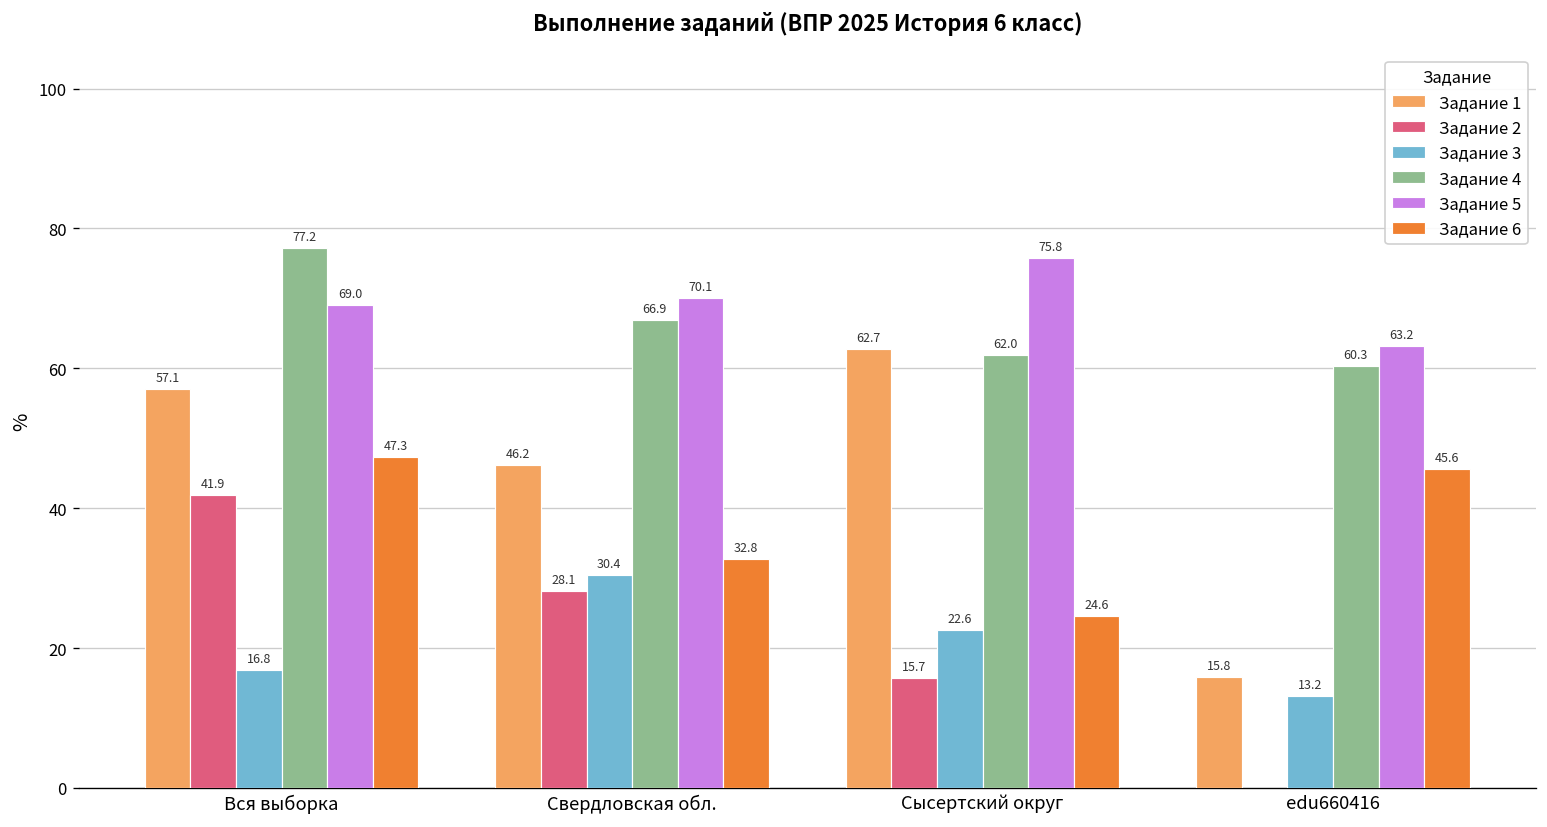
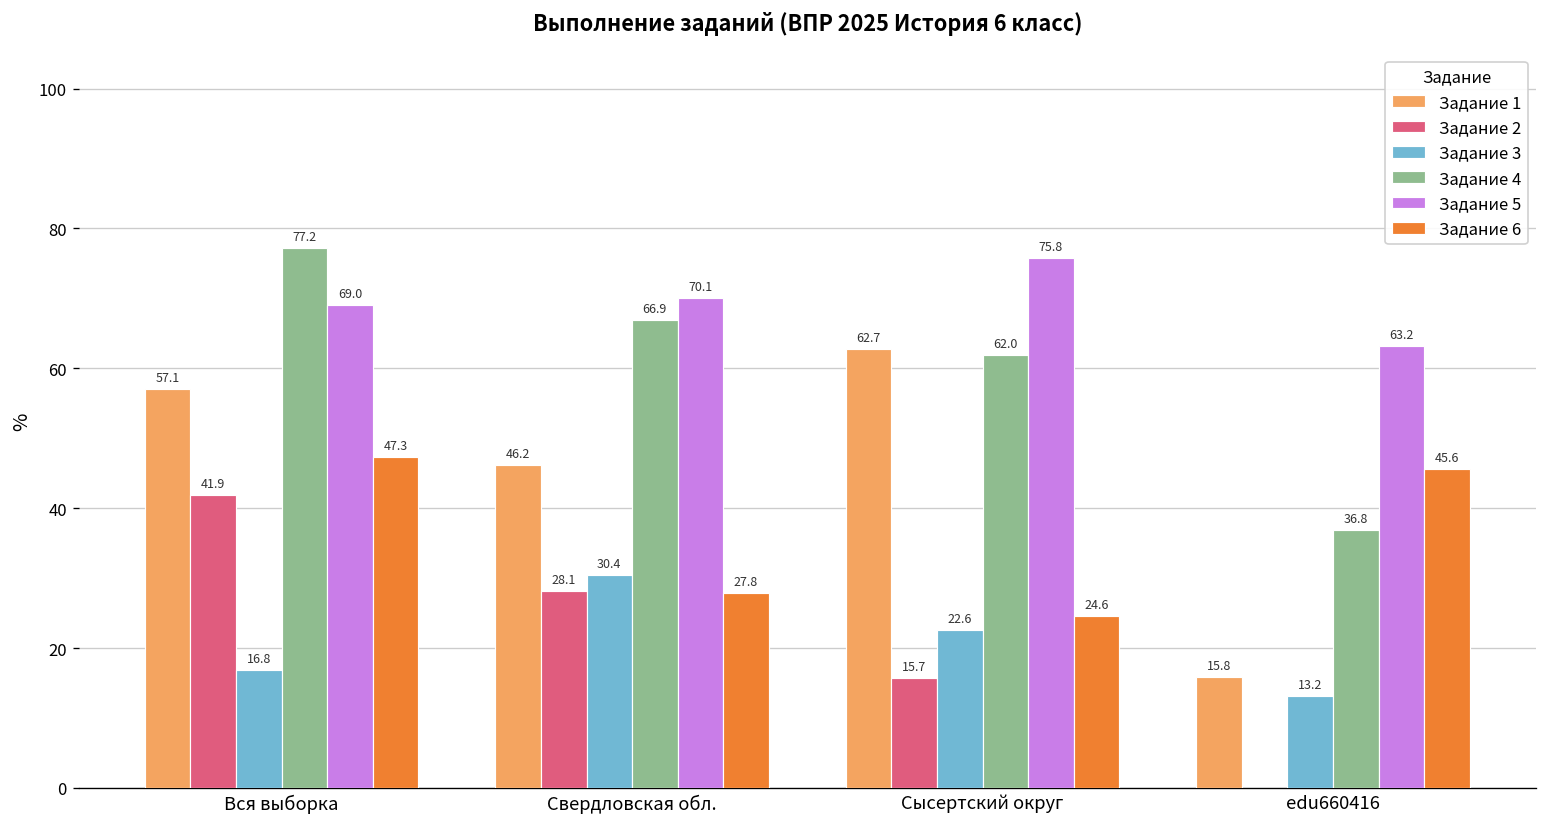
  {
    "Задание 1": {
      "Вся выборка": 57.1,
      "Свердловская обл.": 46.2,
      "Сысертский округ": 62.7,
      "edu660416": 15.8
    },
    "Задание 2": {
      "Вся выборка": 41.9,
      "Свердловская обл.": 28.1,
      "Сысертский округ": 15.7
    },
    "Задание 3": {
      "Вся выборка": 16.8,
      "Свердловская обл.": 30.4,
      "Сысертский округ": 22.6,
      "edu660416": 13.2
    },
    "Задание 4": {
      "Вся выборка": 77.2,
      "Свердловская обл.": 66.9,
      "Сысертский округ": 62.0,
-     "edu660416": 60.3
+     "edu660416": 36.8
    },
    "Задание 5": {
      "Вся выборка": 69.0,
      "Свердловская обл.": 70.1,
      "Сысертский округ": 75.8,
      "edu660416": 63.2
    },
    "Задание 6": {
      "Вся выборка": 47.3,
-     "Свердловская обл.": 32.8,
+     "Свердловская обл.": 27.8,
      "Сысертский округ": 24.6,
      "edu660416": 45.6
    }
  }
